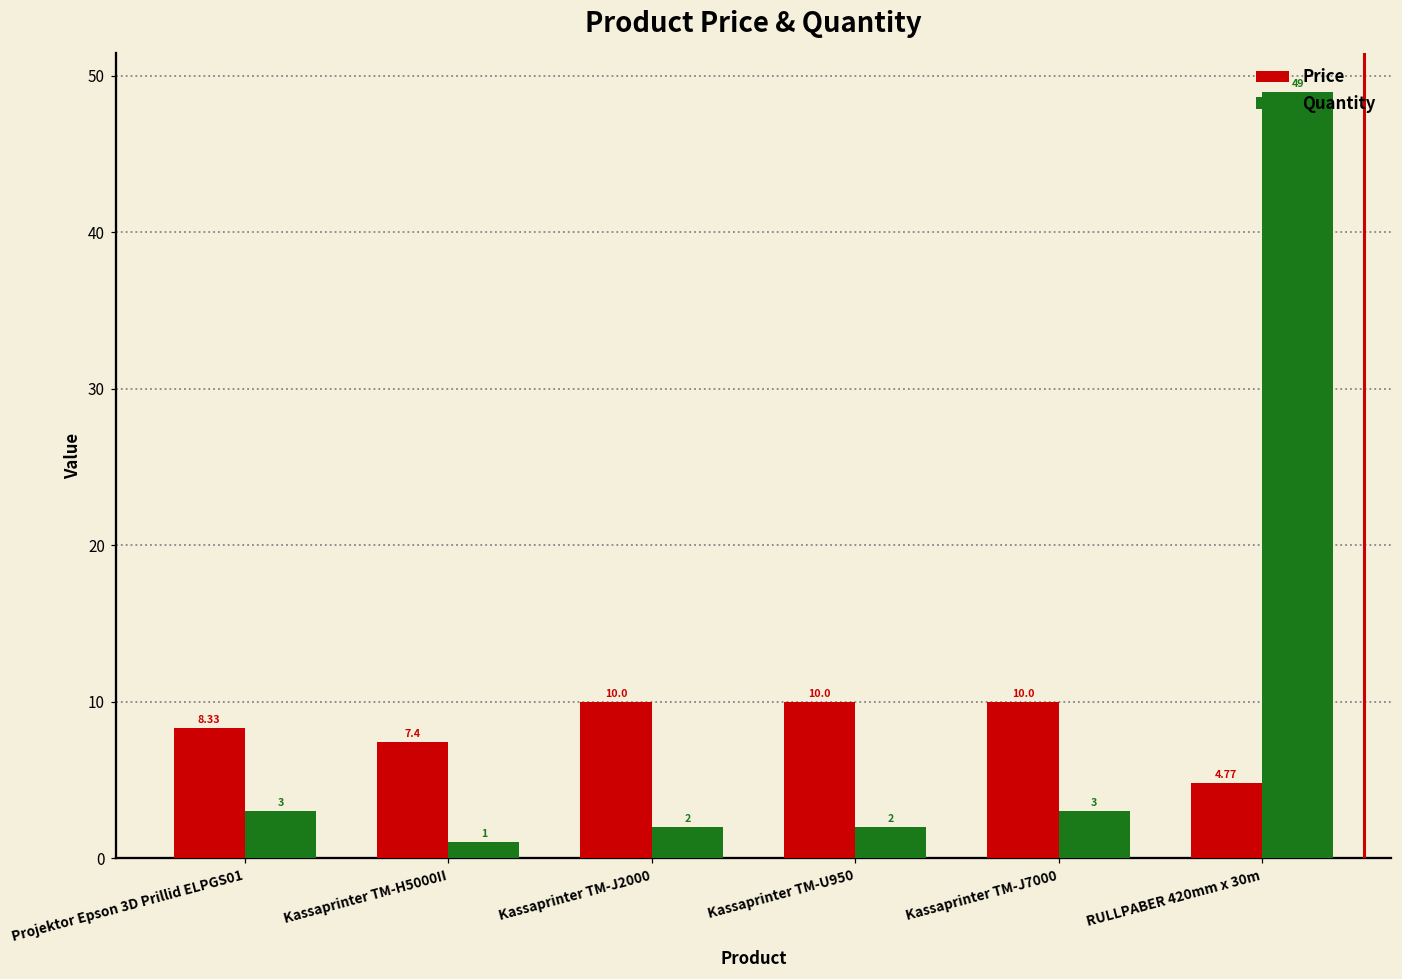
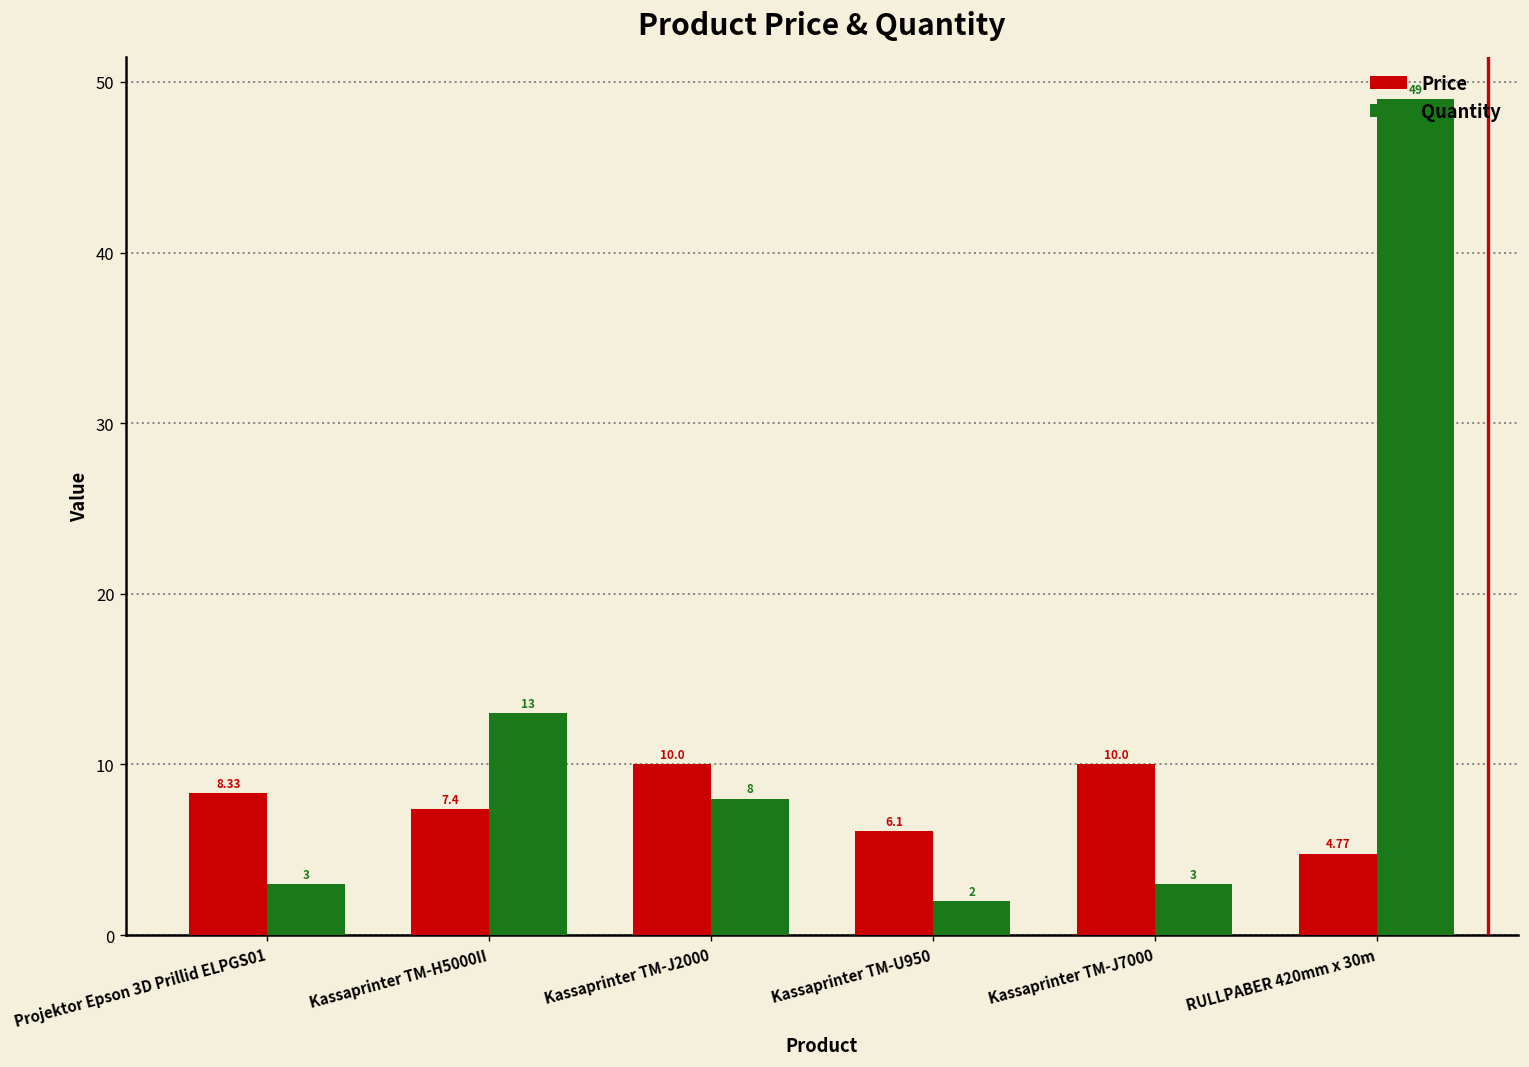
  {
    "Price": {
      "Projektor Epson 3D Prillid ELPGS01": 8.33,
      "Kassaprinter TM-H5000II": 7.4,
      "Kassaprinter TM-J2000": 10.0,
-     "Kassaprinter TM-U950": 10.0,
+     "Kassaprinter TM-U950": 6.1,
      "Kassaprinter TM-J7000": 10.0,
      "RULLPABER 420mm x 30m": 4.77
    },
    "Quantity": {
      "Projektor Epson 3D Prillid ELPGS01": 3,
-     "Kassaprinter TM-H5000II": 1,
-     "Kassaprinter TM-J2000": 2,
+     "Kassaprinter TM-H5000II": 13,
+     "Kassaprinter TM-J2000": 8,
      "Kassaprinter TM-U950": 2,
      "Kassaprinter TM-J7000": 3,
      "RULLPABER 420mm x 30m": 49
    }
  }
